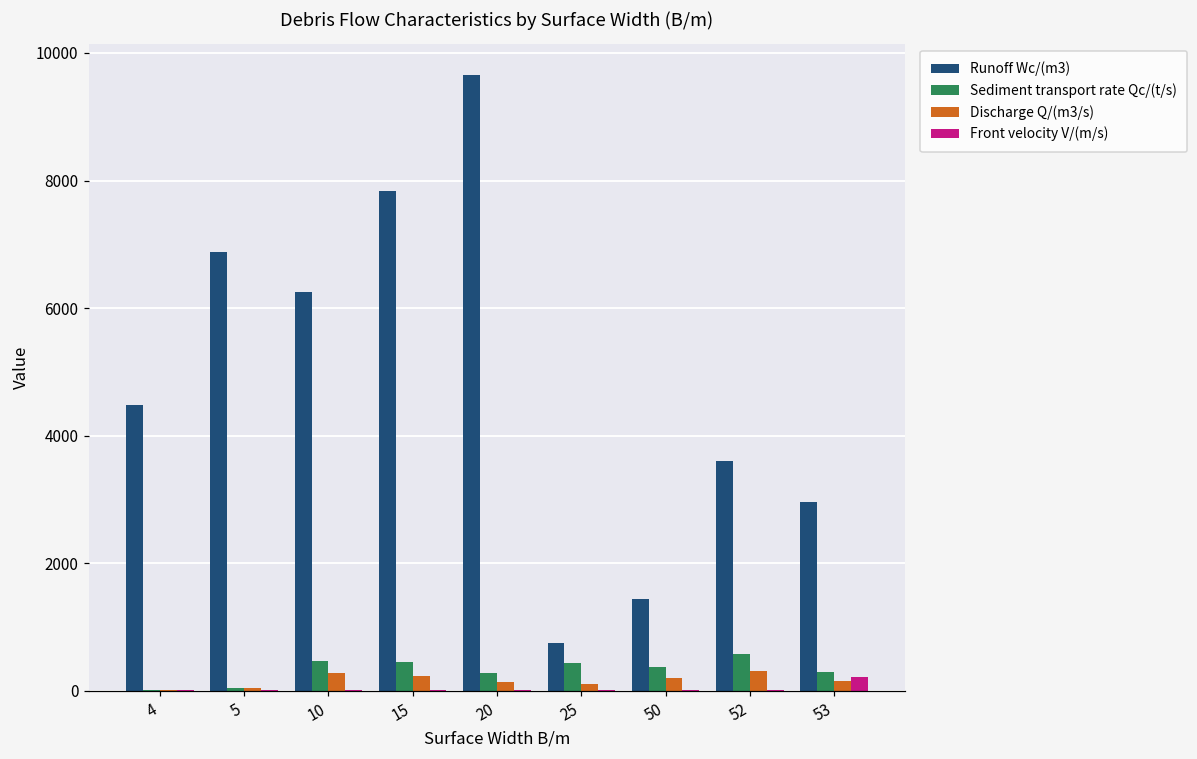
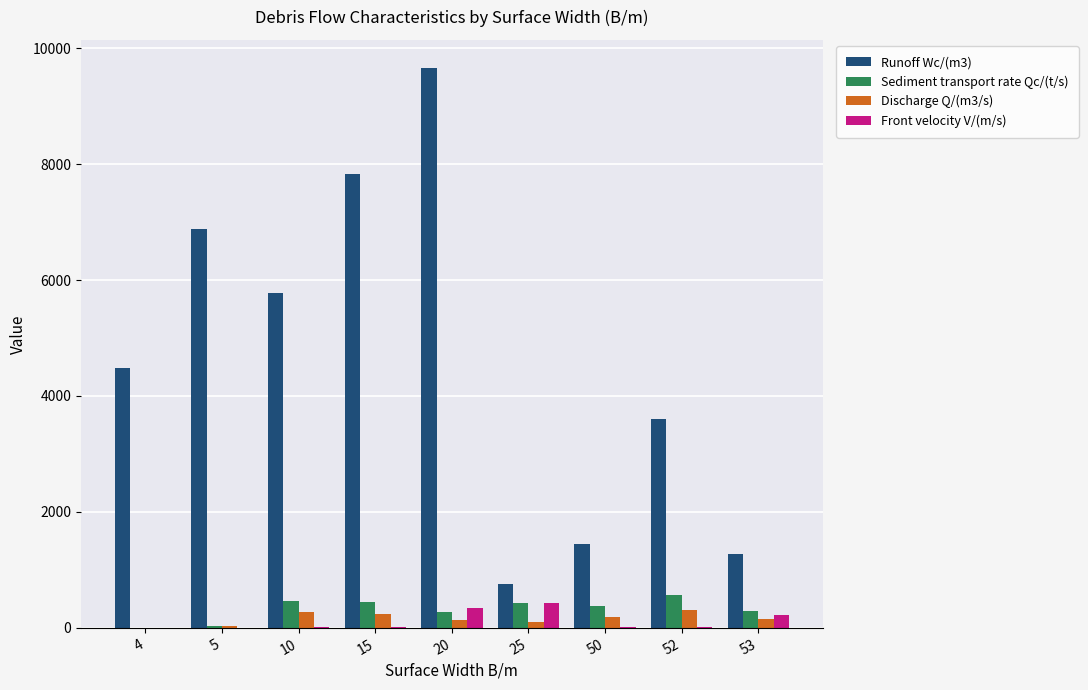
  {
    "Runoff Wc/(m3)": {
      "4": 4500,
      "5": 6900,
-     "10": 6300,
+     "10": 5800,
      "15": 7800,
      "20": 9700,
      "25": 800,
      "50": 1400,
      "52": 3600,
-     "53": 3000
+     "53": 1300
    },
    "Sediment transport rate Qc/(t/s)": {
      "10": 500,
      "15": 400,
      "20": 300,
      "25": 400,
      "50": 400,
      "52": 600,
      "53": 300
    },
    "Discharge Q/(m3/s)": {
      "10": 300,
      "15": 200,
      "20": 100,
      "25": 100,
      "50": 200,
      "52": 300,
      "53": 200
    },
    "Front velocity V/(m/s)": {
-     "20": 0,
-     "25": 0,
+     "20": 300,
+     "25": 400,
      "53": 200
    }
  }
